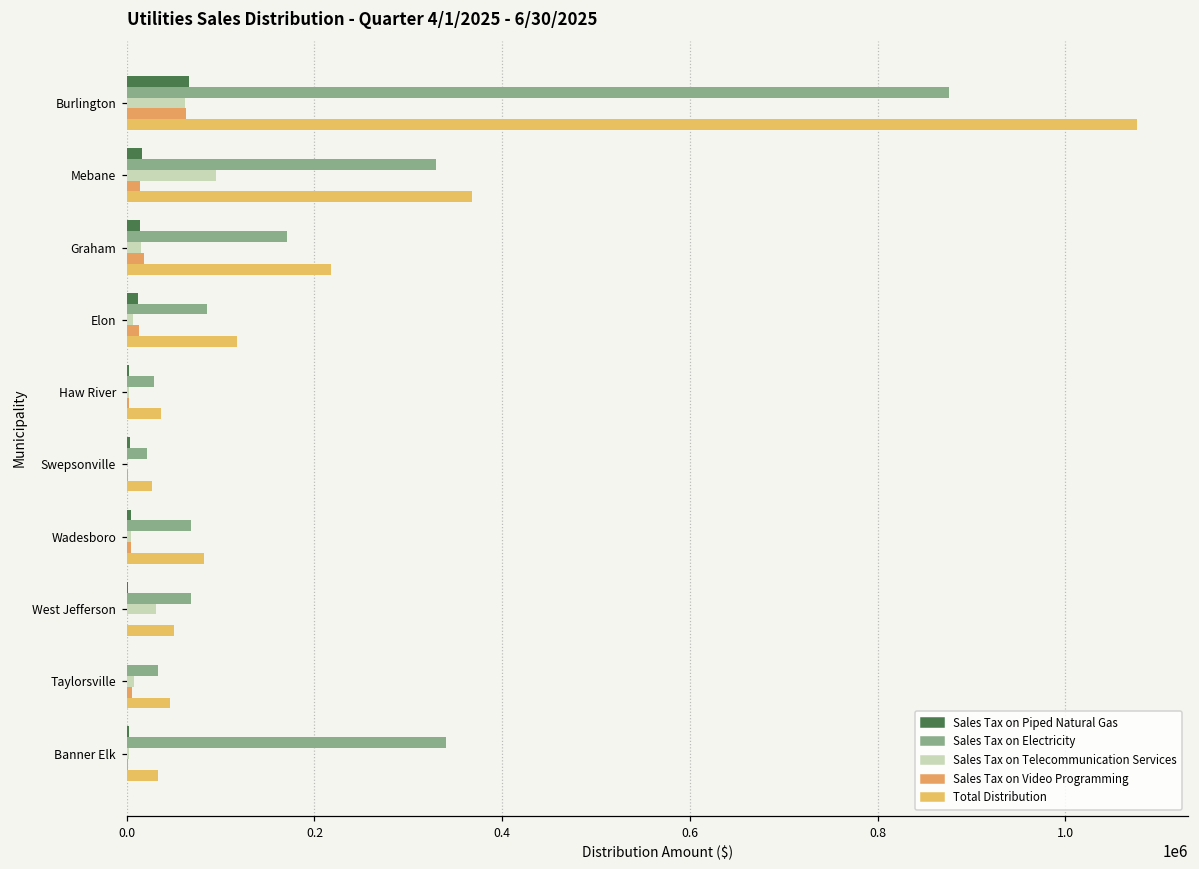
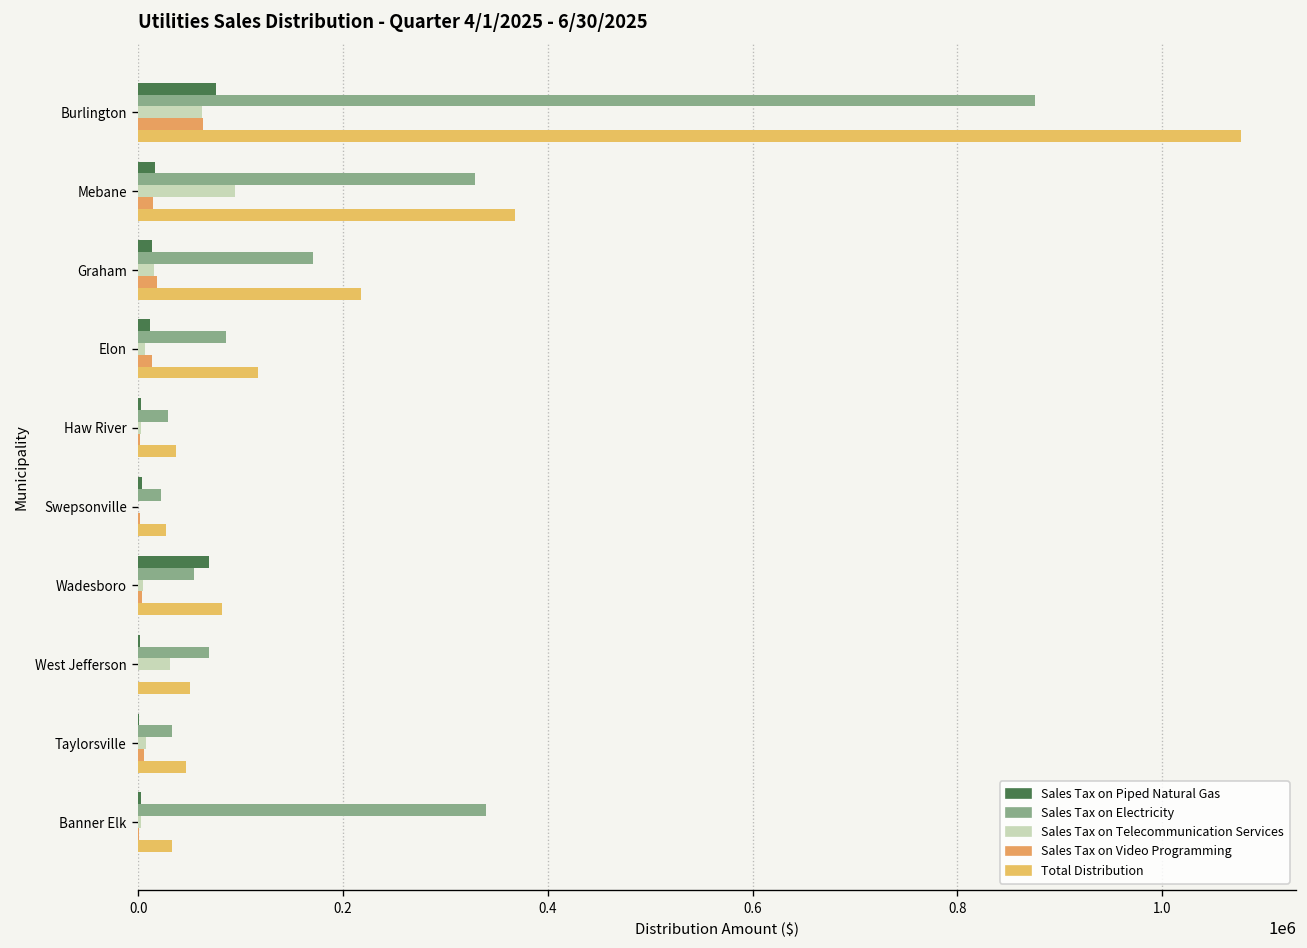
  {
    "Sales Tax on Piped Natural Gas": {
-     "Burlington": 70000,
+     "Burlington": 80000,
      "Mebane": 20000,
      "Graham": 10000,
      "Elon": 10000,
      "Swepsonville": 0,
-     "Wadesboro": 0
+     "Wadesboro": 70000
    },
    "Sales Tax on Electricity": {
      "Burlington": 880000,
      "Mebane": 330000,
      "Graham": 170000,
      "Elon": 90000,
      "Haw River": 30000,
      "Swepsonville": 20000,
-     "Wadesboro": 70000,
+     "Wadesboro": 50000,
      "West Jefferson": 70000,
      "Taylorsville": 30000,
      "Banner Elk": 340000
    },
    "Sales Tax on Telecommunication Services": {
      "Burlington": 60000,
      "Mebane": 90000,
      "Graham": 10000,
      "Elon": 10000,
      "Wadesboro": 0,
      "West Jefferson": 30000,
      "Taylorsville": 10000
    }
  }
